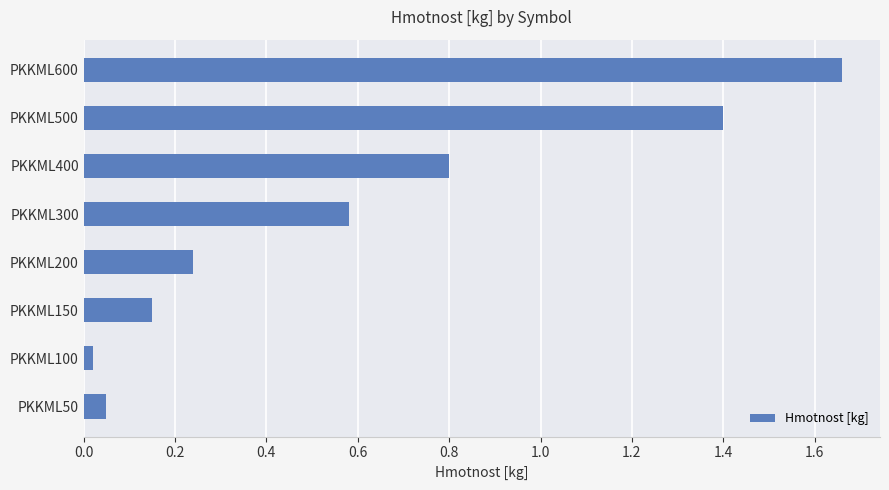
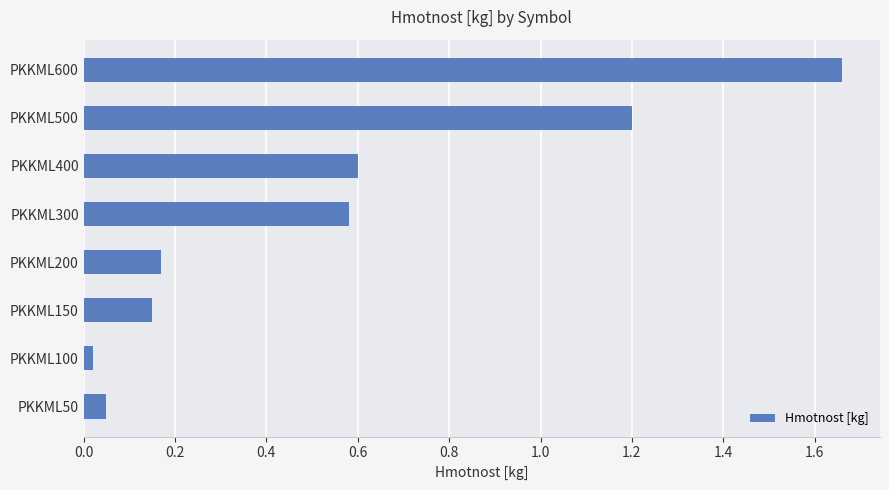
  {
    "PKKML600": 1.66,
-   "PKKML500": 1.4,
-   "PKKML400": 0.8,
+   "PKKML500": 1.2,
+   "PKKML400": 0.6,
    "PKKML300": 0.58,
-   "PKKML200": 0.24,
+   "PKKML200": 0.17,
    "PKKML150": 0.15,
    "PKKML100": 0.02,
    "PKKML50": 0.05
  }
